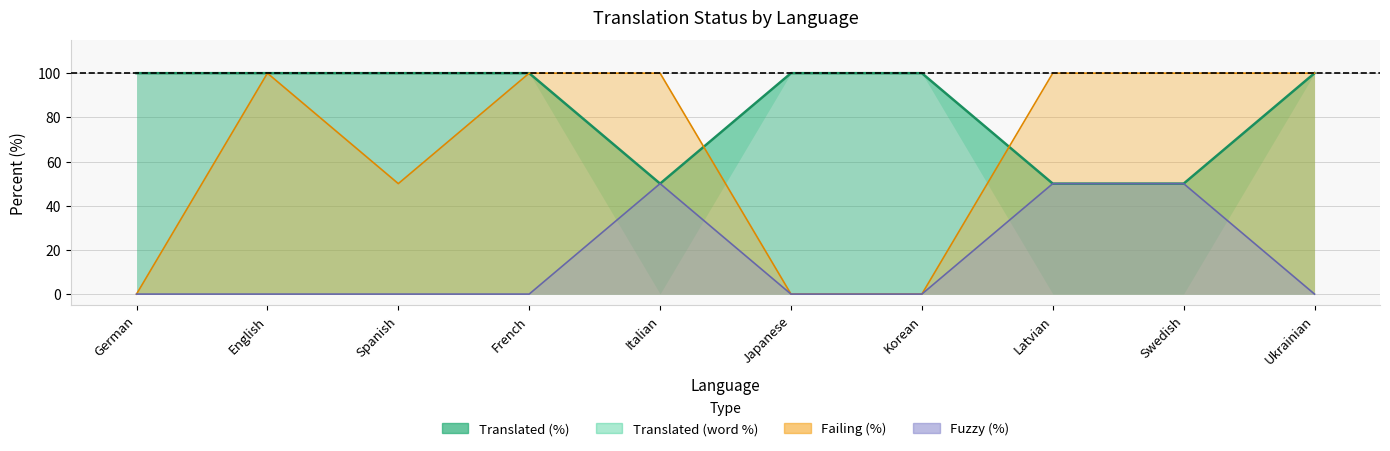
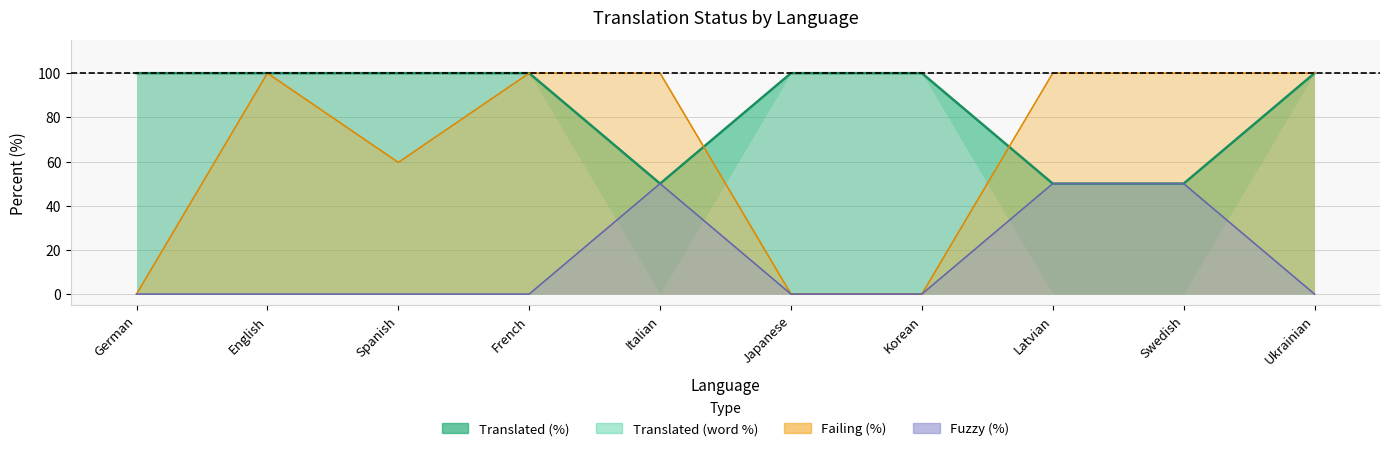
  {
    "Translated (%)": {
      "German": 100,
      "Spanish": 100,
      "Japanese": 100,
      "Korean": 100
    },
    "Failing (%)": {
-     "Spanish": 50,
+     "Spanish": 60,
      "Italian": 100,
      "Latvian": 100,
      "Swedish": 100
    },
    "Fuzzy (%)": {
      "English": 0,
      "Spanish": 0,
      "French": 0,
      "Ukrainian": 0
    }
  }
